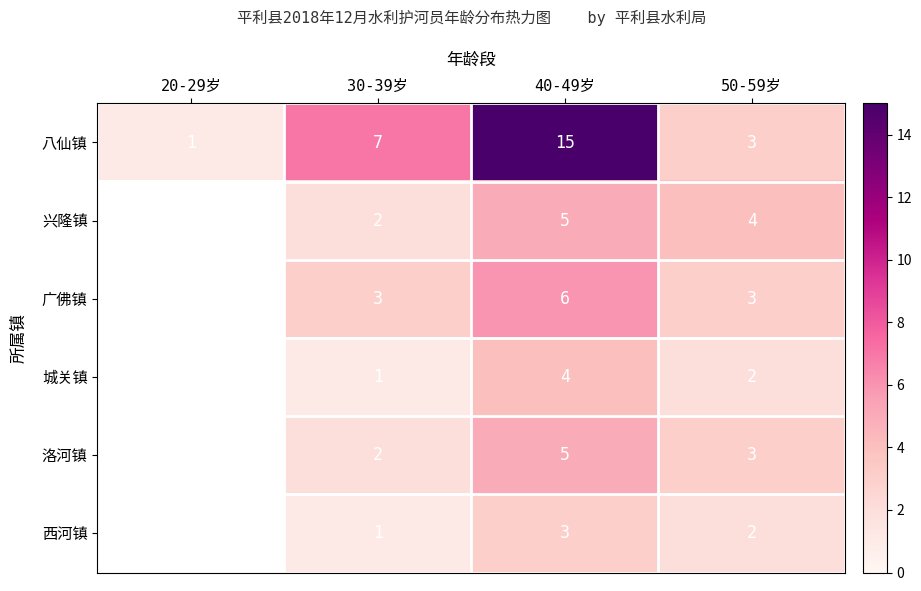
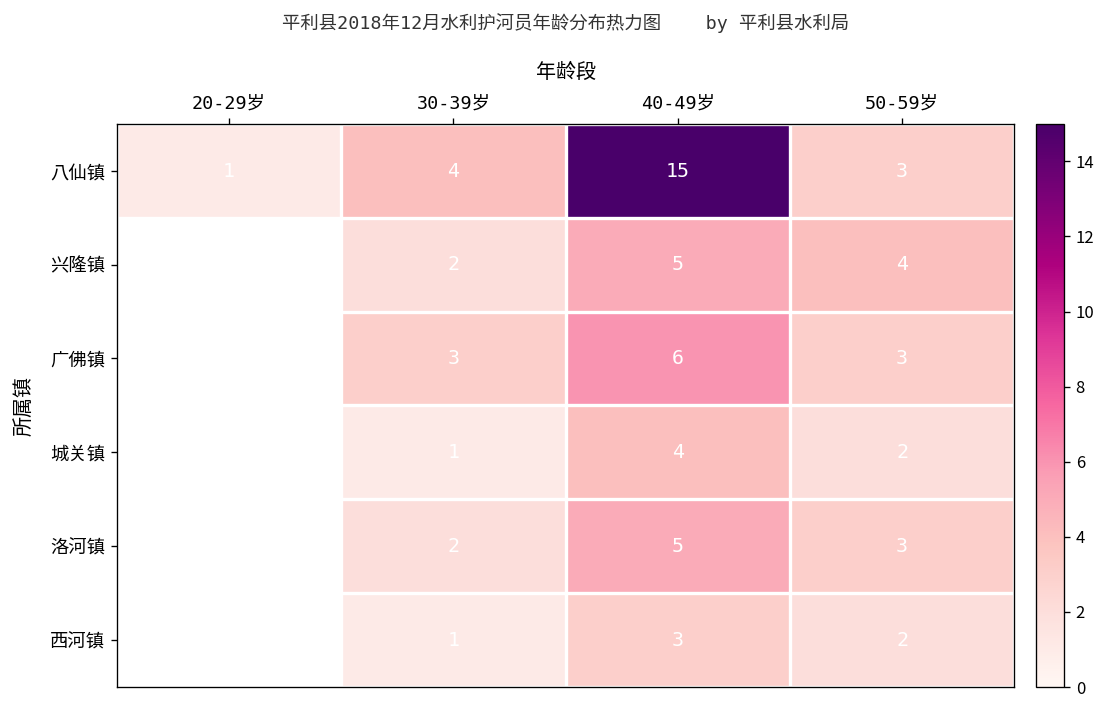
  {
    "八仙镇": {
-     "30-39岁": 7,
+     "30-39岁": 4,
      "40-49岁": 15,
      "50-59岁": 3
    },
    "兴隆镇": {
      "40-49岁": 5,
      "50-59岁": 4
    },
    "广佛镇": {
      "30-39岁": 3,
      "40-49岁": 6,
      "50-59岁": 3
    },
    "城关镇": {
      "40-49岁": 4
    },
    "洛河镇": {
      "40-49岁": 5,
      "50-59岁": 3
    },
    "西河镇": {
      "40-49岁": 3
    }
  }
